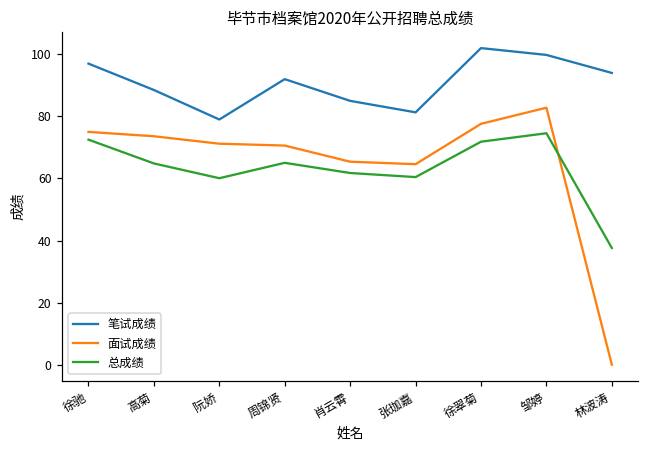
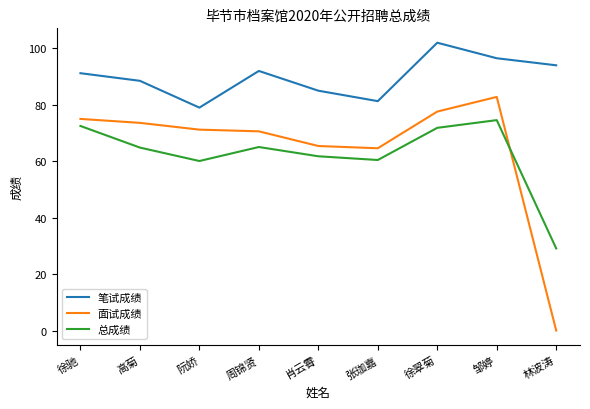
  {
    "笔试成绩": {
-     "徐驰": 97,
+     "徐驰": 91,
      "高菊": 89,
      "阮娇": 79,
      "周锦贤": 92,
      "肖云霄": 85,
      "张珈嘉": 81,
      "徐翠菊": 102,
-     "邹婷": 100,
+     "邹婷": 97,
      "林波涛": 94
    },
    "面试成绩": {
      "徐驰": 75,
      "高菊": 74,
      "阮娇": 71,
      "周锦贤": 71,
      "肖云霄": 65,
      "张珈嘉": 65,
      "徐翠菊": 78,
      "邹婷": 83,
      "林波涛": 0
    },
    "总成绩": {
      "徐驰": 73,
      "高菊": 65,
      "阮娇": 60,
      "周锦贤": 65,
      "肖云霄": 62,
      "张珈嘉": 60,
      "徐翠菊": 72,
      "邹婷": 75,
-     "林波涛": 38
+     "林波涛": 29
    }
  }
